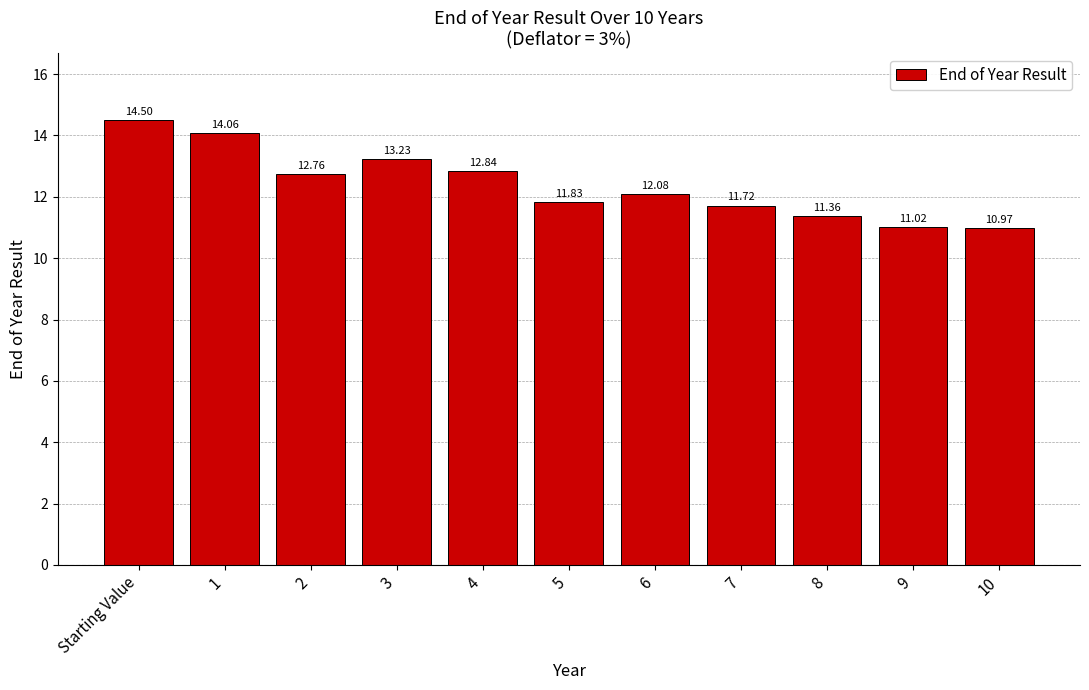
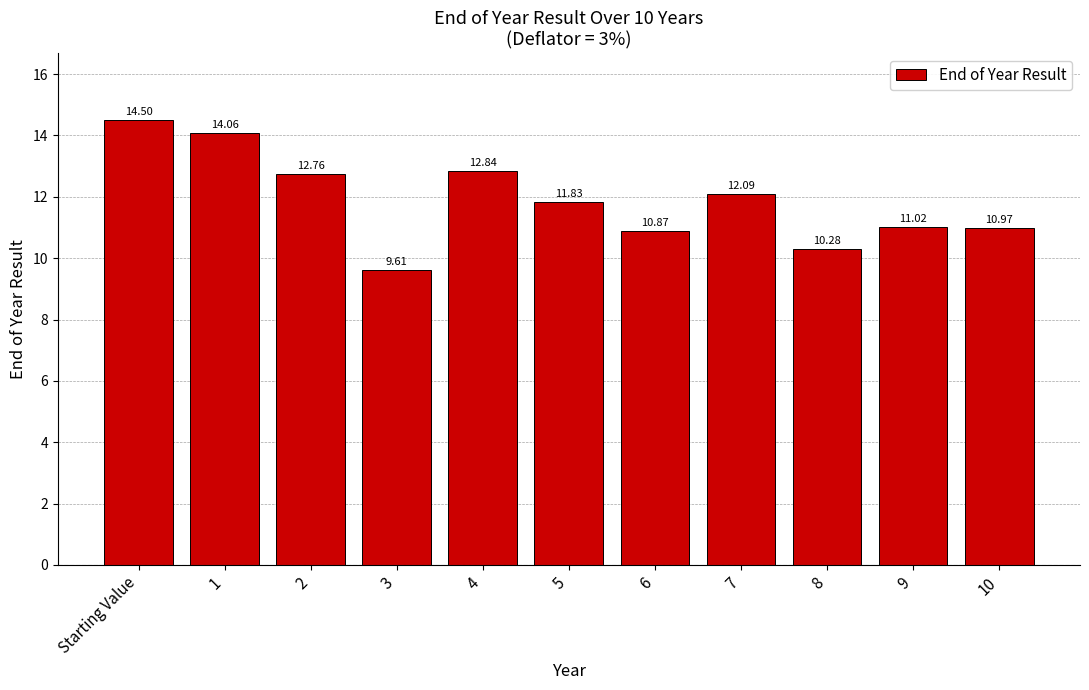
  {
    "Starting Value": 14.50,
    "1": 14.06,
    "2": 12.76,
-   "3": 13.23,
+   "3": 9.61,
    "4": 12.84,
    "5": 11.83,
-   "6": 12.08,
-   "7": 11.72,
-   "8": 11.36,
+   "6": 10.87,
+   "7": 12.09,
+   "8": 10.28,
    "9": 11.02,
    "10": 10.97
  }
